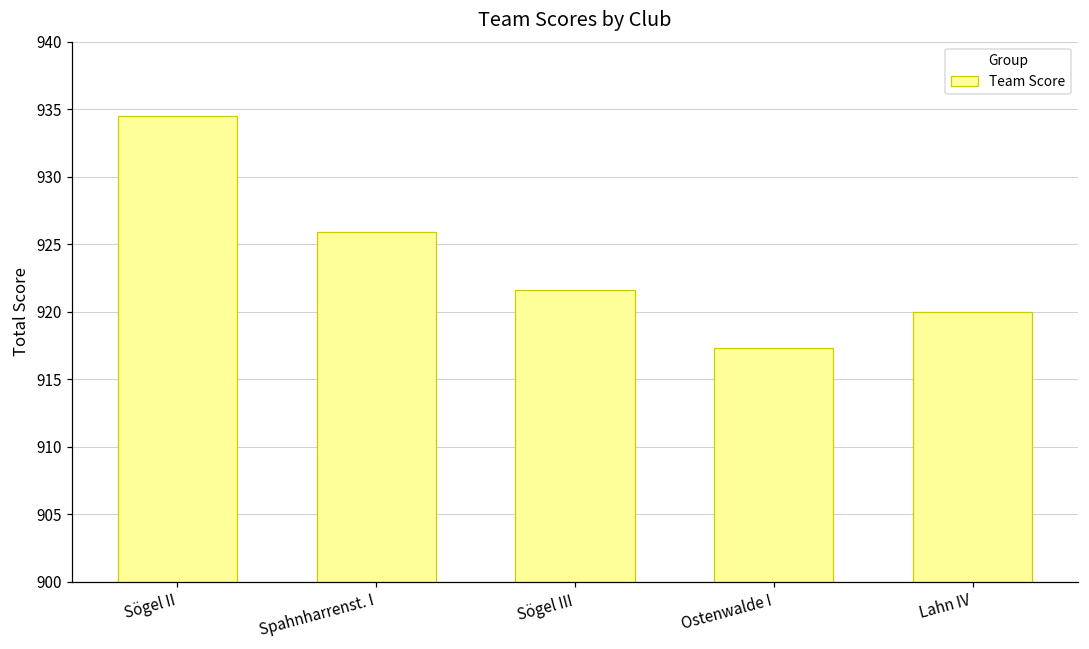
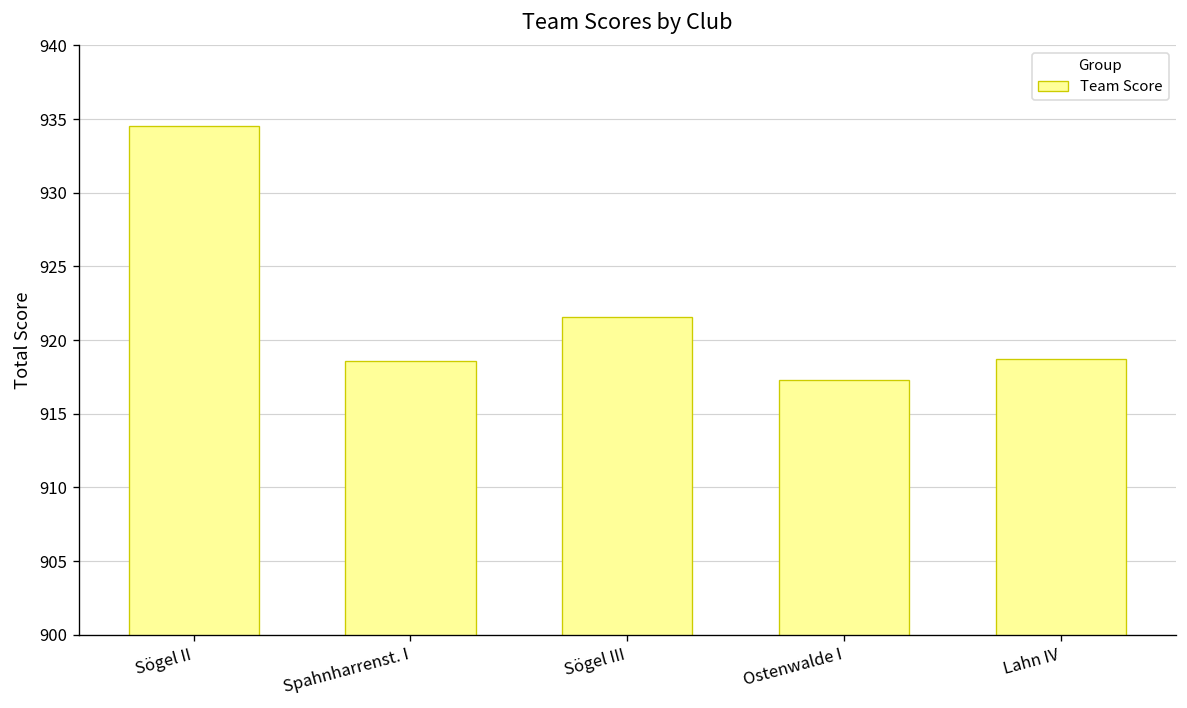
  {
    "Sögel II": 934.5,
-   "Spahnharrenst. I": 925.9,
+   "Spahnharrenst. I": 918.6,
    "Sögel III": 921.6,
    "Ostenwalde I": 917.3,
-   "Lahn IV": 920.0
+   "Lahn IV": 918.7
  }
